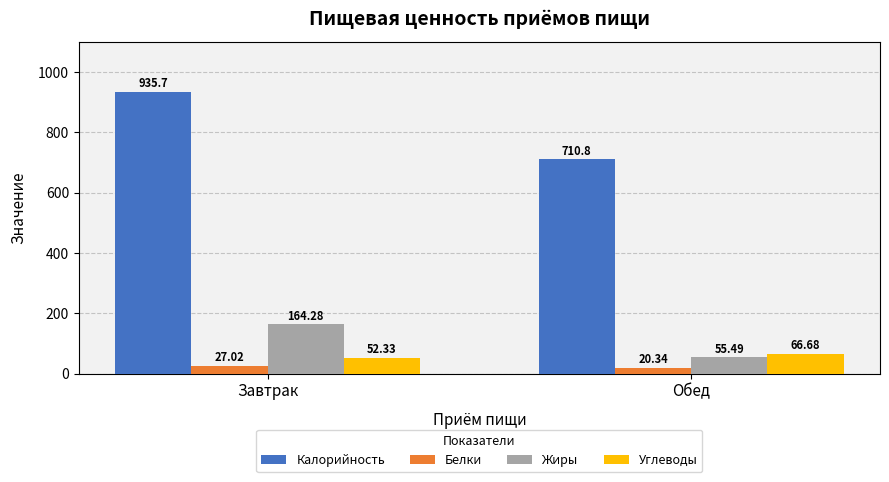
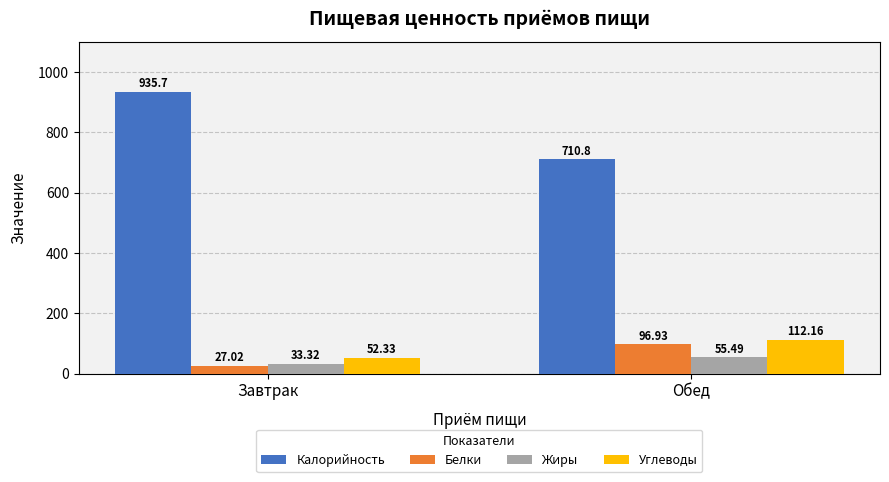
  {
    "Калорийность": {
      "Завтрак": 935.7,
      "Обед": 710.8
    },
    "Белки": {
      "Завтрак": 27.02,
-     "Обед": 20.34
+     "Обед": 96.93
    },
    "Жиры": {
-     "Завтрак": 164.28,
+     "Завтрак": 33.32,
      "Обед": 55.49
    },
    "Углеводы": {
      "Завтрак": 52.33,
-     "Обед": 66.68
+     "Обед": 112.16
    }
  }
